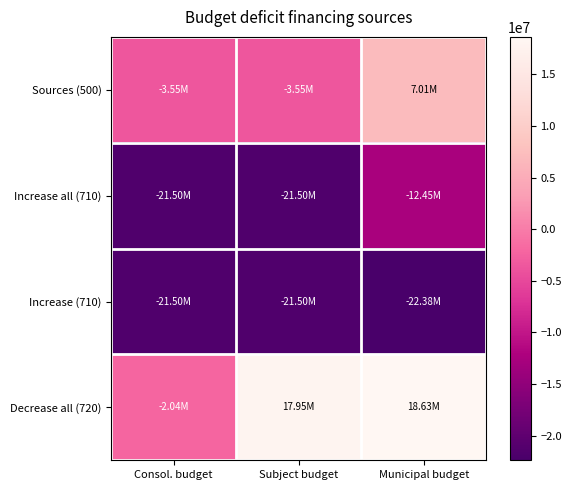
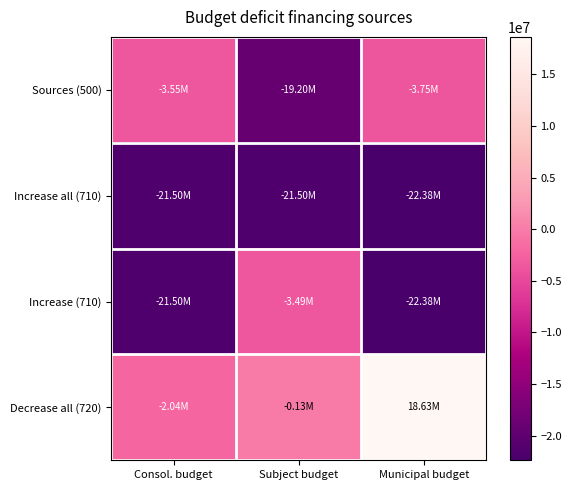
  {
    "Sources (500)": {
      "Consol. budget": "-3.55M",
-     "Subject budget": "-3.55M",
-     "Municipal budget": "7.01M"
+     "Subject budget": "-19.20M",
+     "Municipal budget": "-3.75M"
    },
    "Increase all (710)": {
      "Consol. budget": "-21.50M",
      "Subject budget": "-21.50M",
-     "Municipal budget": "-12.45M"
+     "Municipal budget": "-22.38M"
    },
    "Increase (710)": {
      "Consol. budget": "-21.50M",
-     "Subject budget": "-21.50M",
+     "Subject budget": "-3.49M",
      "Municipal budget": "-22.38M"
    },
    "Decrease all (720)": {
      "Consol. budget": "-2.04M",
-     "Subject budget": "17.95M",
+     "Subject budget": "-0.13M",
      "Municipal budget": "18.63M"
    }
  }
